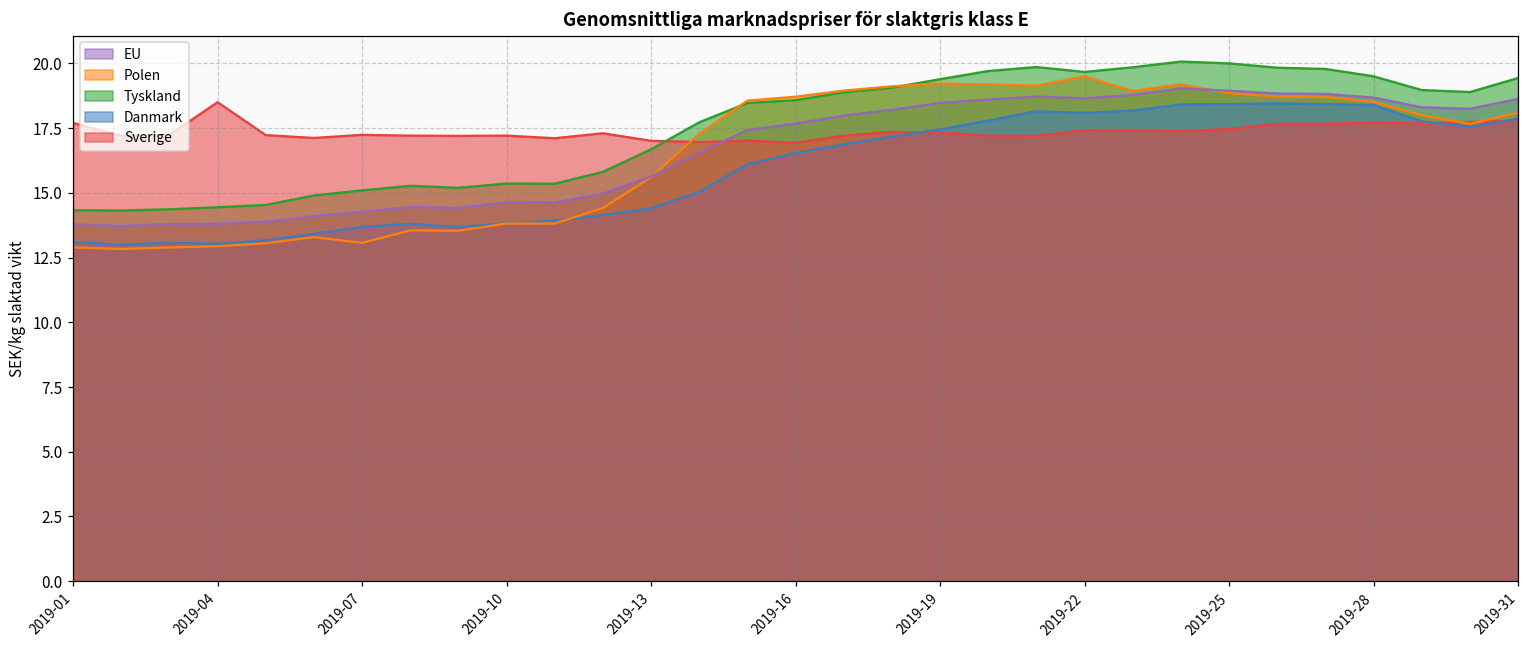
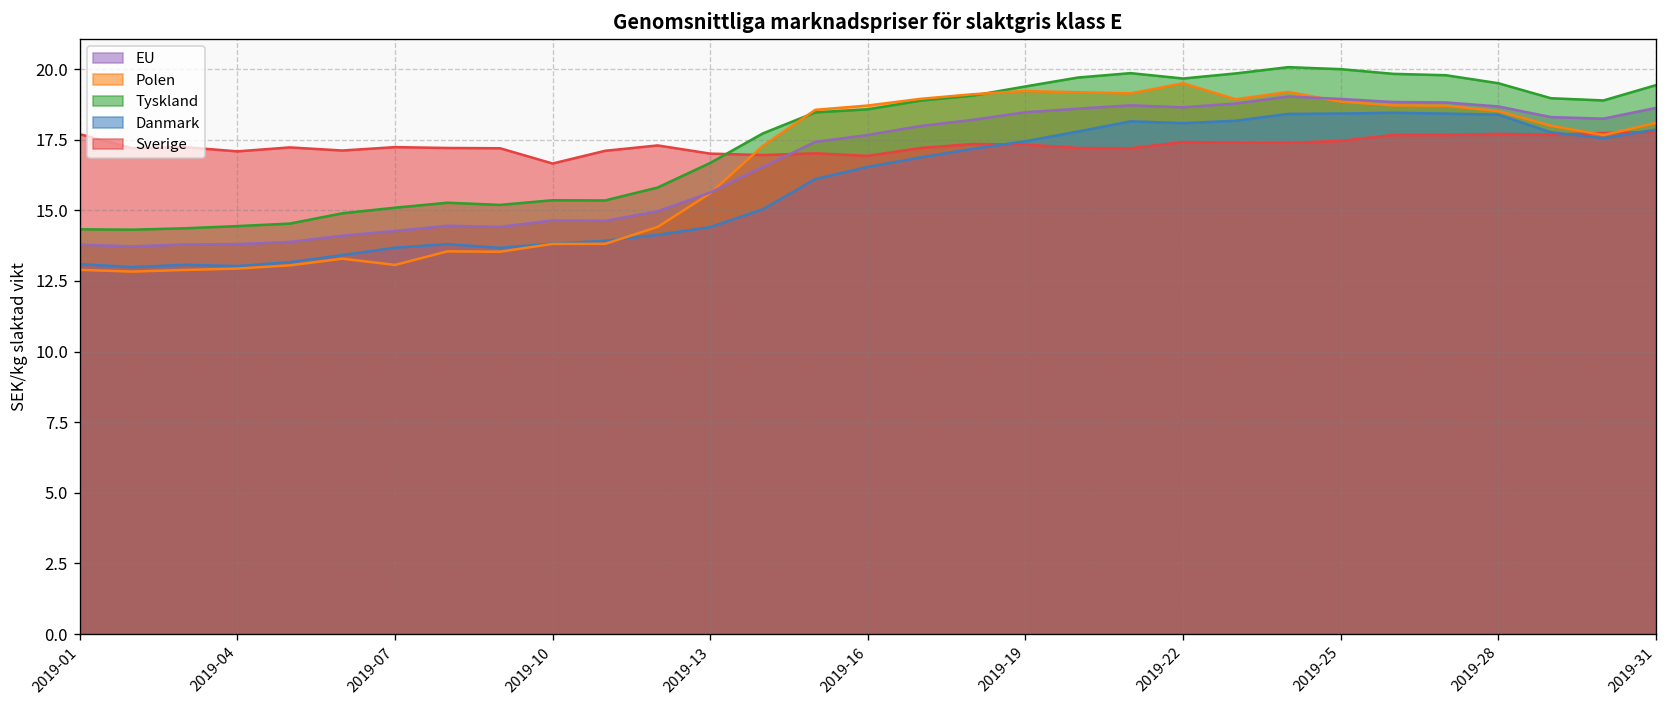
  {
    "EU": {
      "2019-01": 13.8,
      "2019-04": 13.8,
      "2019-07": 14.3,
      "2019-10": 14.6,
      "2019-16": 17.7,
      "2019-19": 18.5,
      "2019-22": 18.6,
      "2019-28": 18.7,
      "2019-31": 18.6
    },
    "Polen": {
      "2019-01": 12.9,
      "2019-07": 13.1,
      "2019-16": 18.7,
      "2019-19": 19.2,
      "2019-22": 19.5,
      "2019-28": 18.5,
      "2019-31": 18.1
    },
    "Tyskland": {
      "2019-01": 14.3,
      "2019-04": 14.4,
      "2019-07": 15.1,
      "2019-10": 15.4,
      "2019-13": 16.7,
      "2019-16": 18.6,
      "2019-19": 19.4,
      "2019-22": 19.7,
      "2019-25": 20.0,
      "2019-28": 19.5,
      "2019-31": 19.4
    },
    "Danmark": {
      "2019-01": 13.1,
      "2019-07": 13.7,
      "2019-13": 14.4,
      "2019-16": 16.5,
      "2019-19": 17.4,
      "2019-22": 18.1,
      "2019-25": 18.4,
      "2019-28": 18.4
    },
    "Sverige": {
      "2019-01": 17.7,
-     "2019-04": 18.5,
+     "2019-04": 17.1,
      "2019-07": 17.2,
-     "2019-10": 17.2,
+     "2019-10": 16.7,
      "2019-13": 17.0,
      "2019-16": 16.9,
      "2019-19": 17.3,
      "2019-22": 17.4,
      "2019-25": 17.5,
      "2019-28": 17.7
    }
  }
